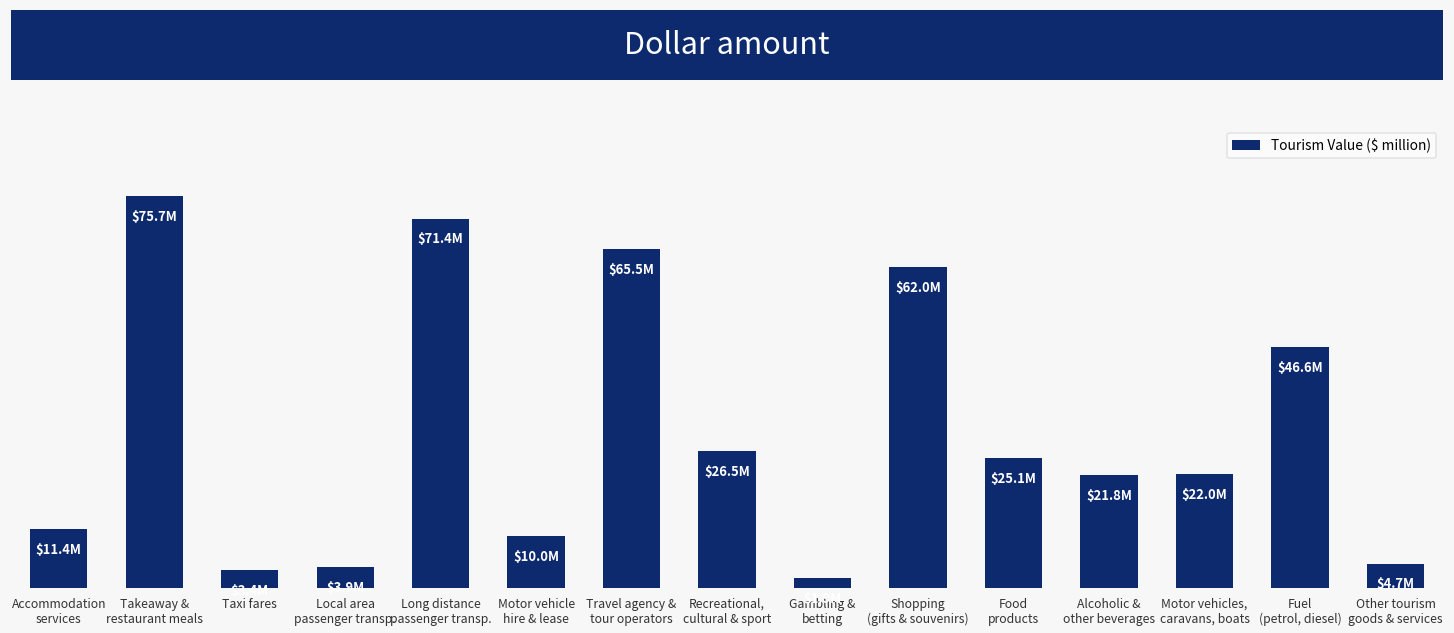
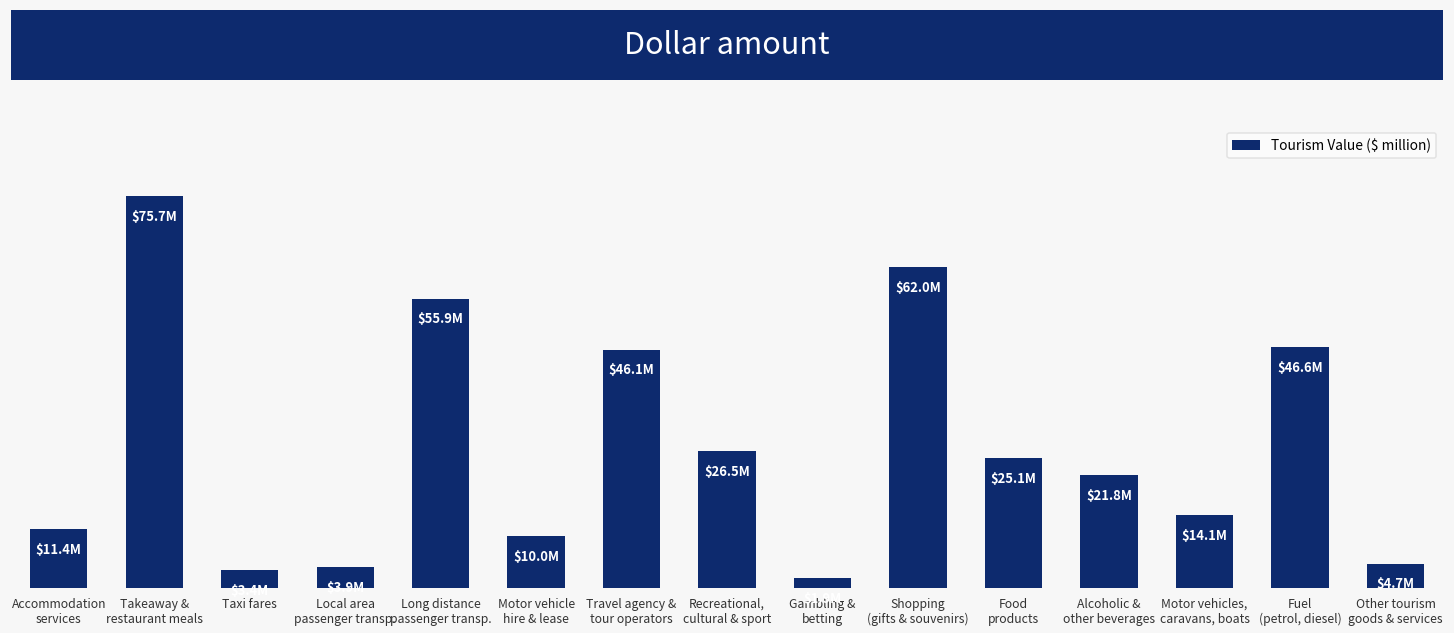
  {
    "Accommodation services": "$11.4M",
    "Takeaway & restaurant meals": "$75.7M",
-   "Long distance passenger transp.": "$71.4M",
+   "Long distance passenger transp.": "$55.9M",
    "Motor vehicle hire & lease": "$10.0M",
-   "Travel agency & tour operators": "$65.5M",
+   "Travel agency & tour operators": "$46.1M",
    "Recreational, cultural & sport": "$26.5M",
    "Shopping (gifts & souvenirs)": "$62.0M",
    "Food products": "$25.1M",
    "Alcoholic & other beverages": "$21.8M",
-   "Motor vehicles, caravans, boats": "$22.0M",
+   "Motor vehicles, caravans, boats": "$14.1M",
    "Fuel (petrol, diesel)": "$46.6M",
    "Other tourism goods & services": "$4.7M"
  }
